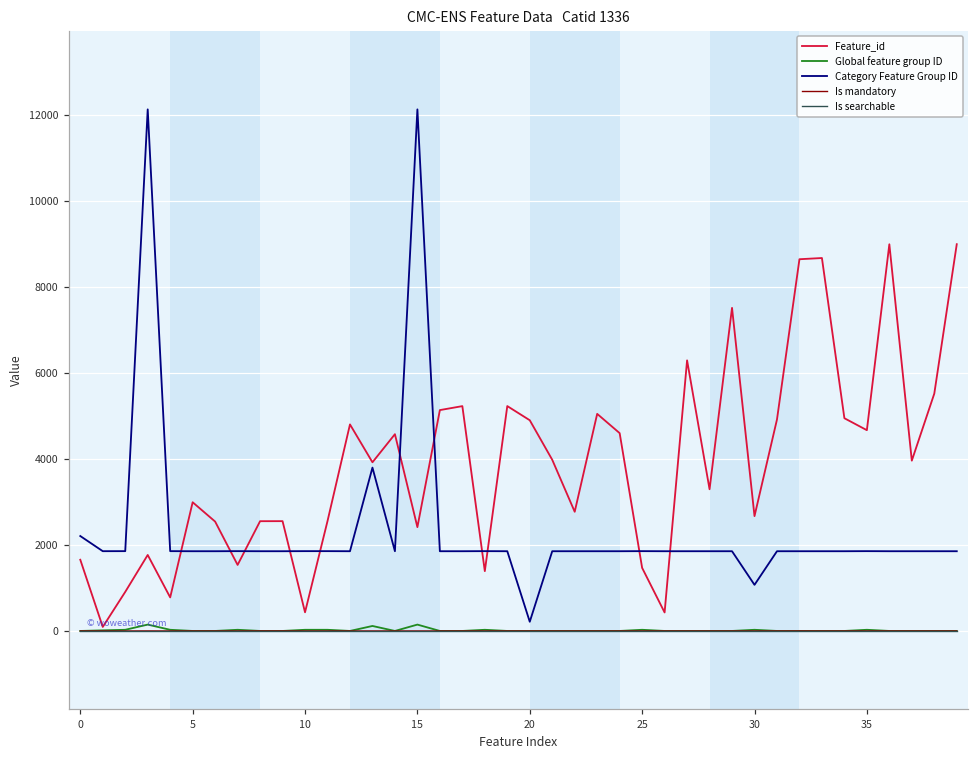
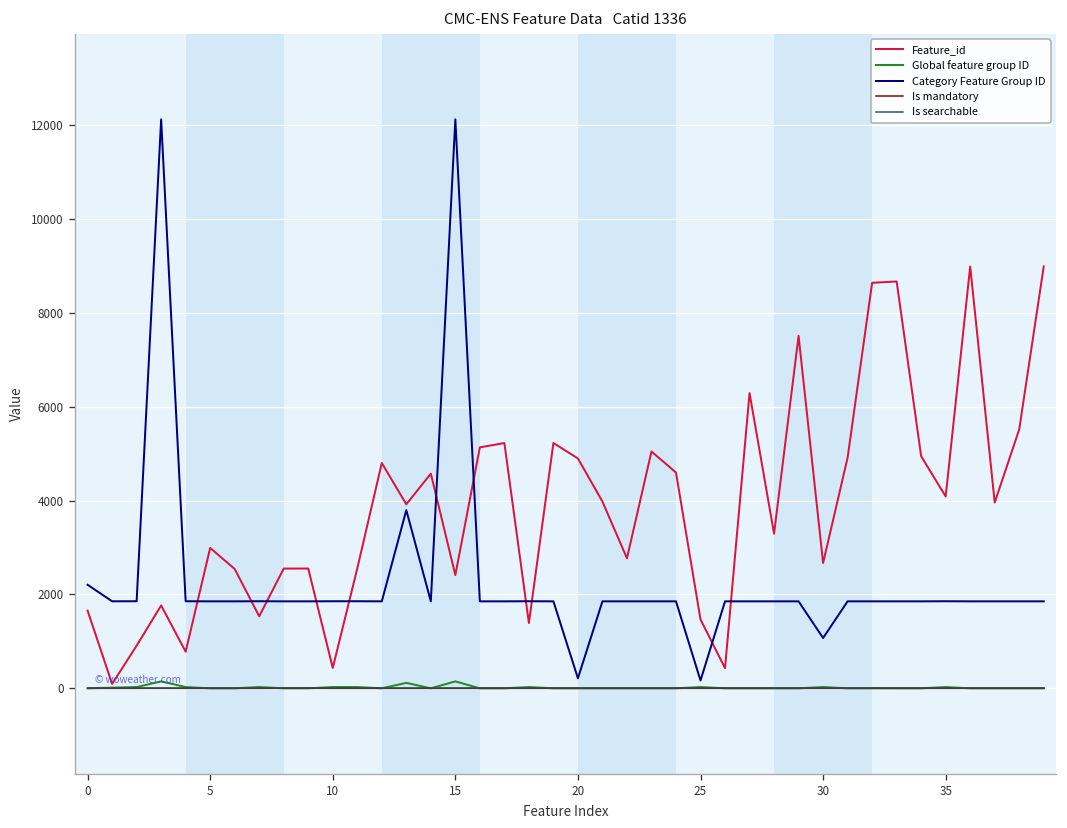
  {
    "Feature_id": {
      "0": 1700,
      "5": 3000,
      "10": 400,
      "15": 2400,
      "20": 4900,
      "25": 1500,
      "30": 2700,
-     "35": 4700
+     "35": 4100
    },
    "Global feature group ID": {
      "15": 100
    },
    "Category Feature Group ID": {
      "0": 2200,
      "5": 1900,
      "10": 1900,
      "15": 12100,
      "20": 200,
-     "25": 1900,
+     "25": 200,
      "30": 1100,
      "35": 1900
    },
    "Is searchable": {
      "15": 0
    }
  }
